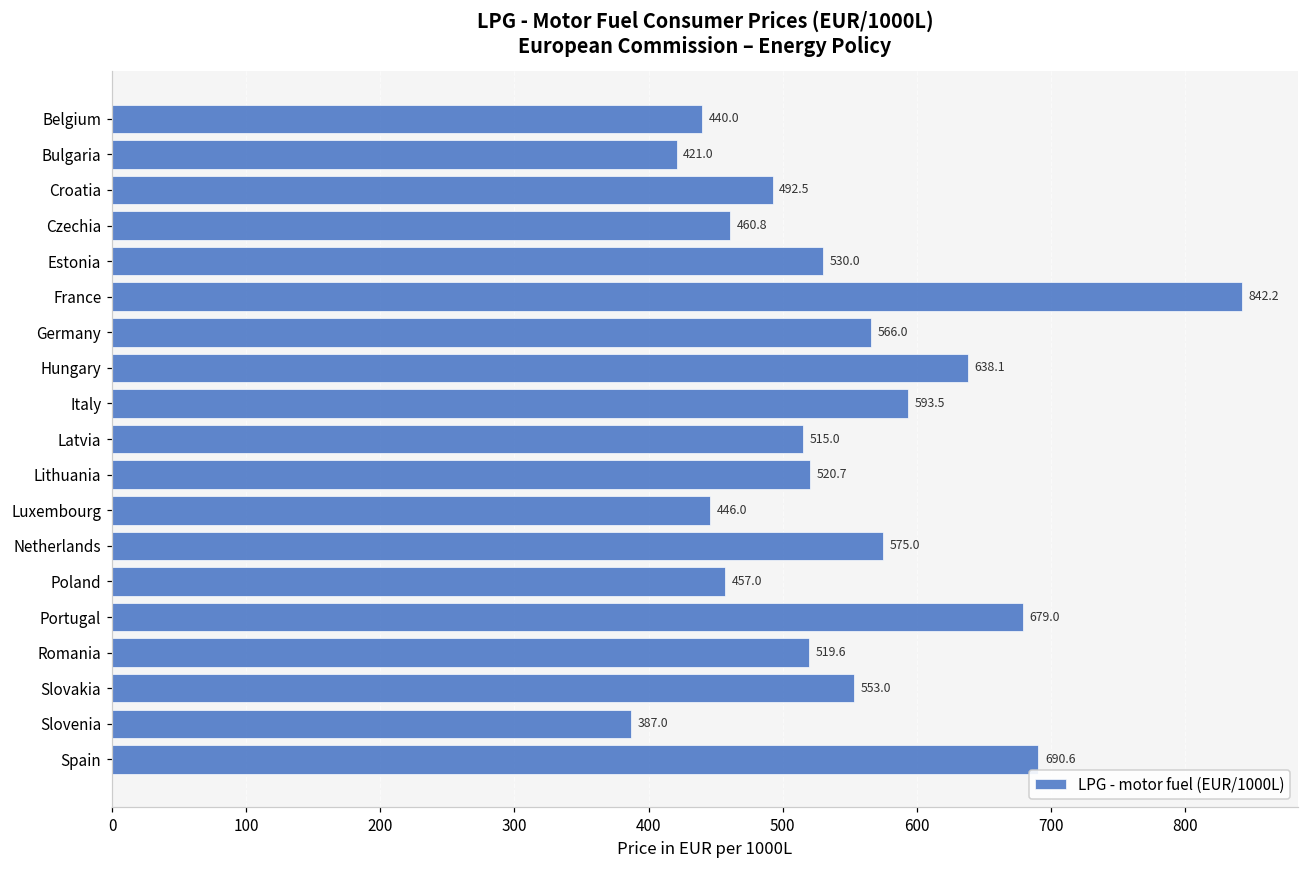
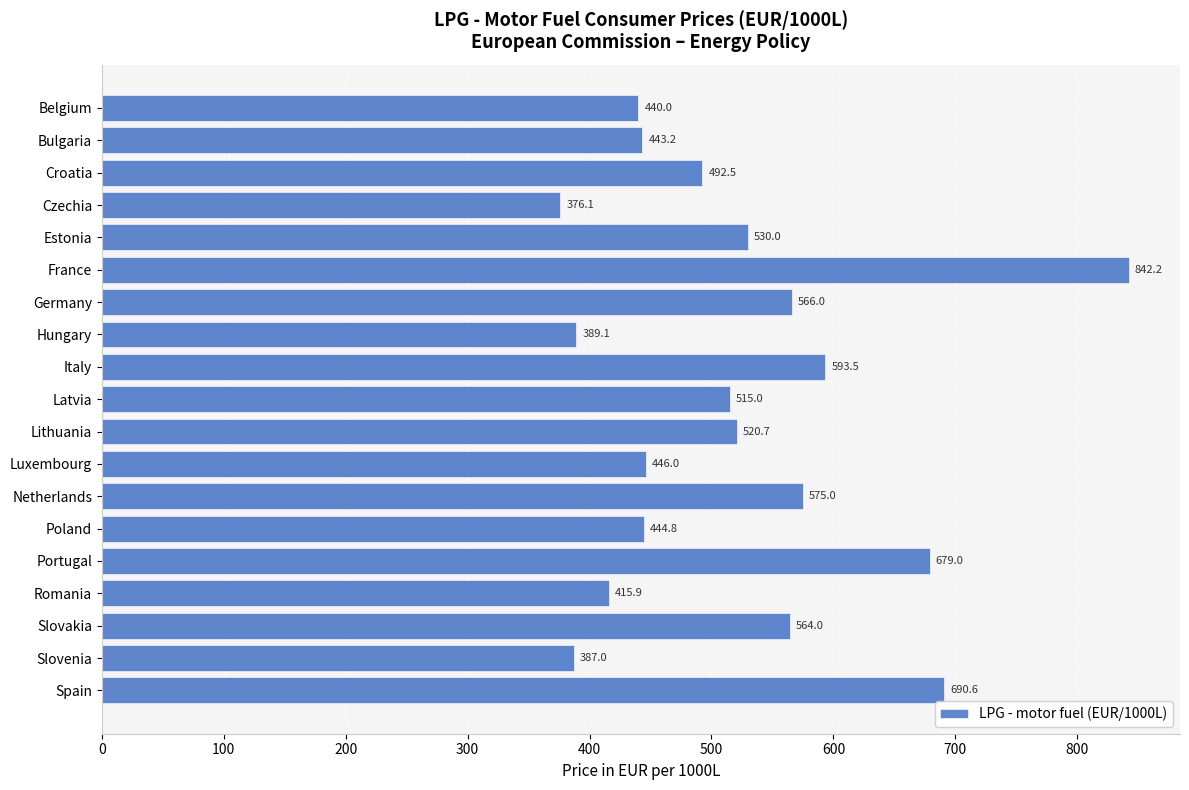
  {
    "Belgium": 440.0,
-   "Bulgaria": 421.0,
+   "Bulgaria": 443.2,
    "Croatia": 492.5,
-   "Czechia": 460.8,
+   "Czechia": 376.1,
    "Estonia": 530.0,
    "France": 842.2,
    "Germany": 566.0,
-   "Hungary": 638.1,
+   "Hungary": 389.1,
    "Italy": 593.5,
    "Latvia": 515.0,
    "Lithuania": 520.7,
    "Luxembourg": 446.0,
    "Netherlands": 575.0,
-   "Poland": 457.0,
+   "Poland": 444.8,
    "Portugal": 679.0,
-   "Romania": 519.6,
-   "Slovakia": 553.0,
+   "Romania": 415.9,
+   "Slovakia": 564.0,
    "Slovenia": 387.0,
    "Spain": 690.6
  }
